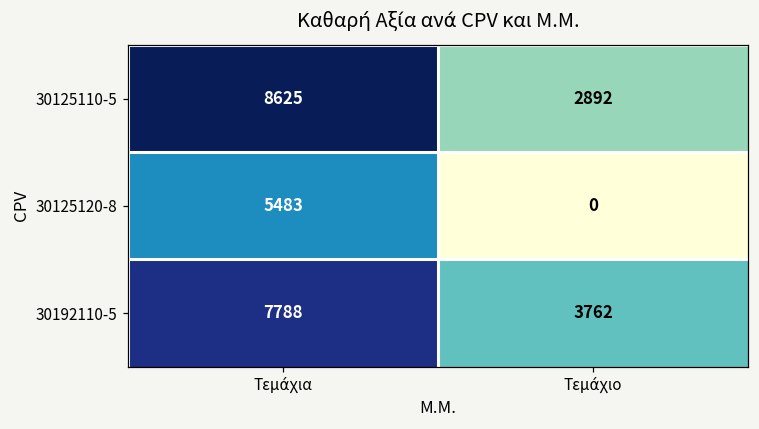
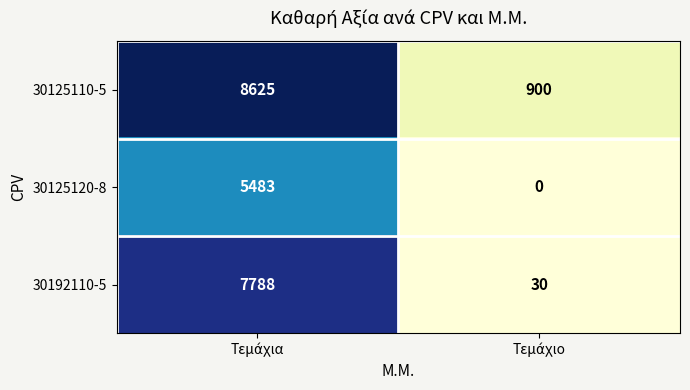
  {
    "30125110-5": {
      "Τεμάχια": 8625,
-     "Τεμάχιο": 2892
+     "Τεμάχιο": 900
    },
    "30125120-8": {
      "Τεμάχια": 5483,
      "Τεμάχιο": 0
    },
    "30192110-5": {
      "Τεμάχια": 7788,
-     "Τεμάχιο": 3762
+     "Τεμάχιο": 30
    }
  }
